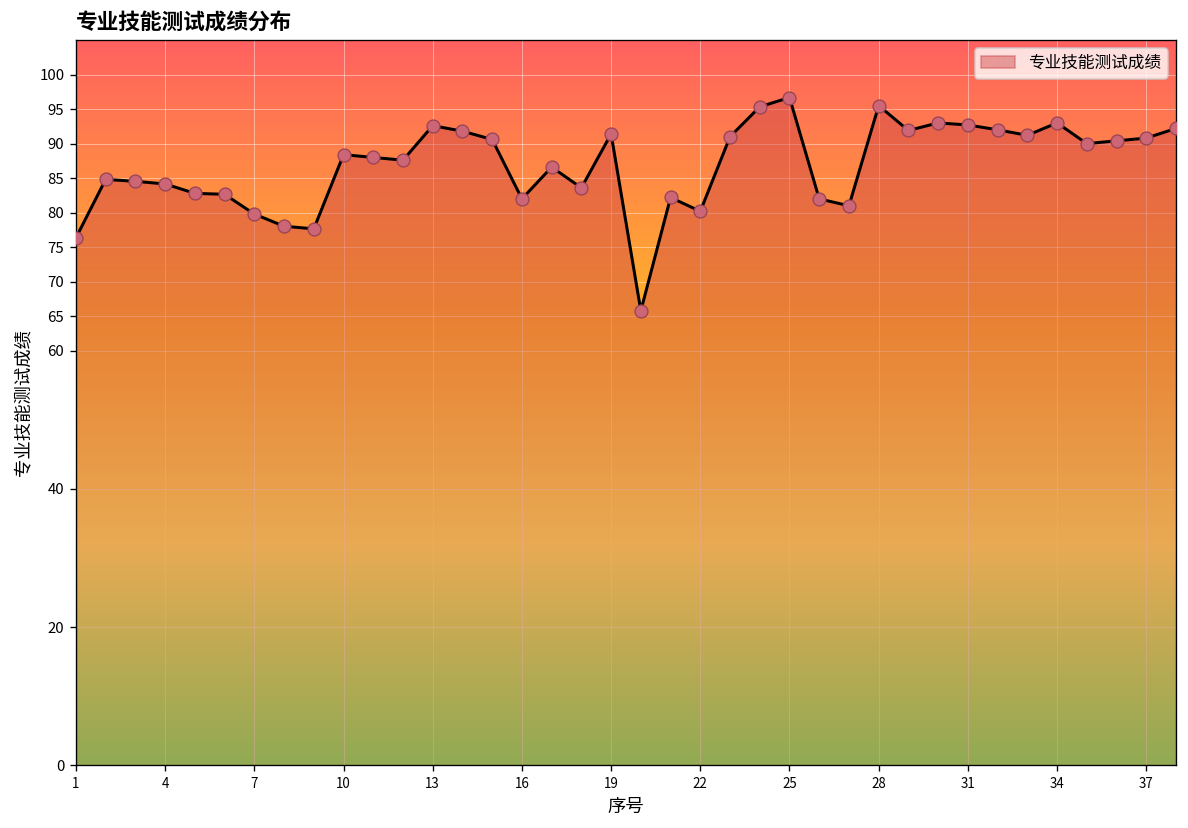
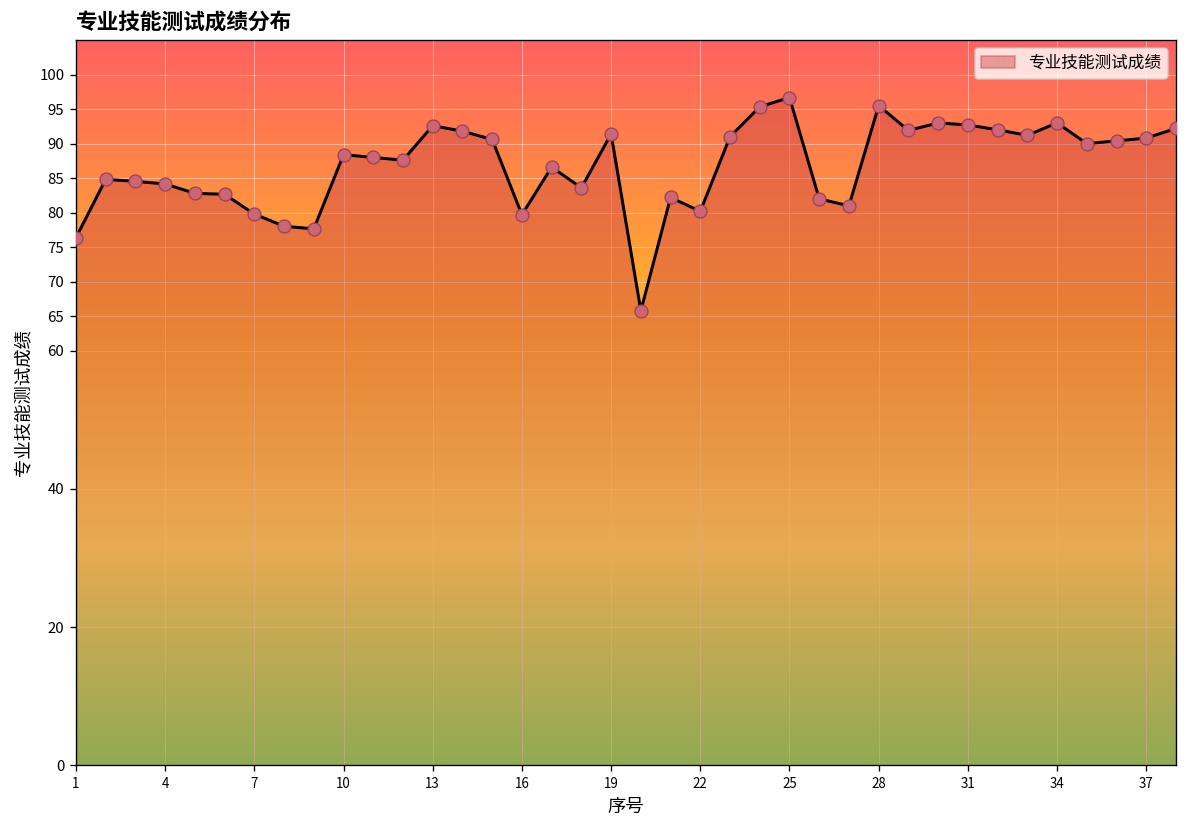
  {
    "1": 76,
    "4": 84,
    "7": 80,
    "10": 88,
    "13": 93,
-   "16": 82,
+   "16": 80,
    "19": 91,
    "22": 80,
    "25": 97,
    "28": 96,
    "31": 93,
    "34": 93,
    "37": 91
  }
